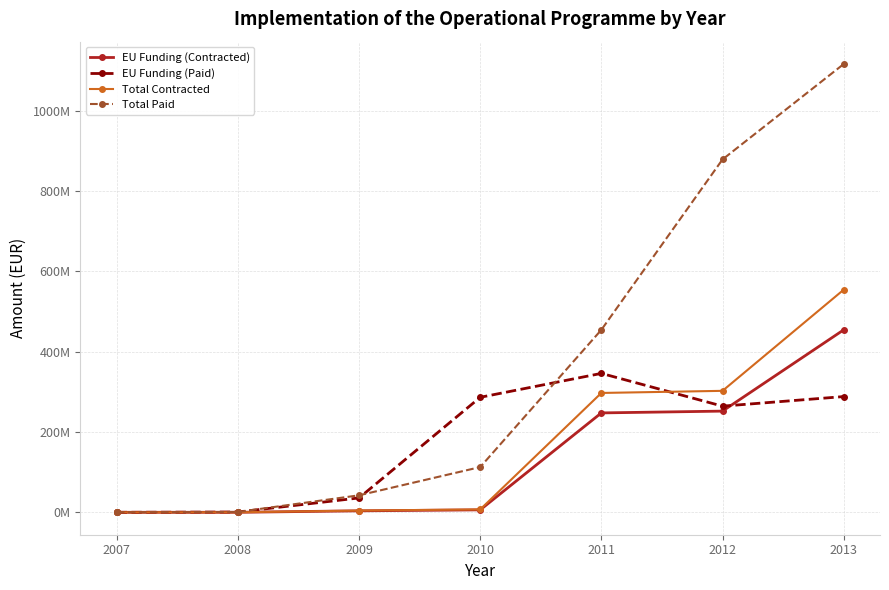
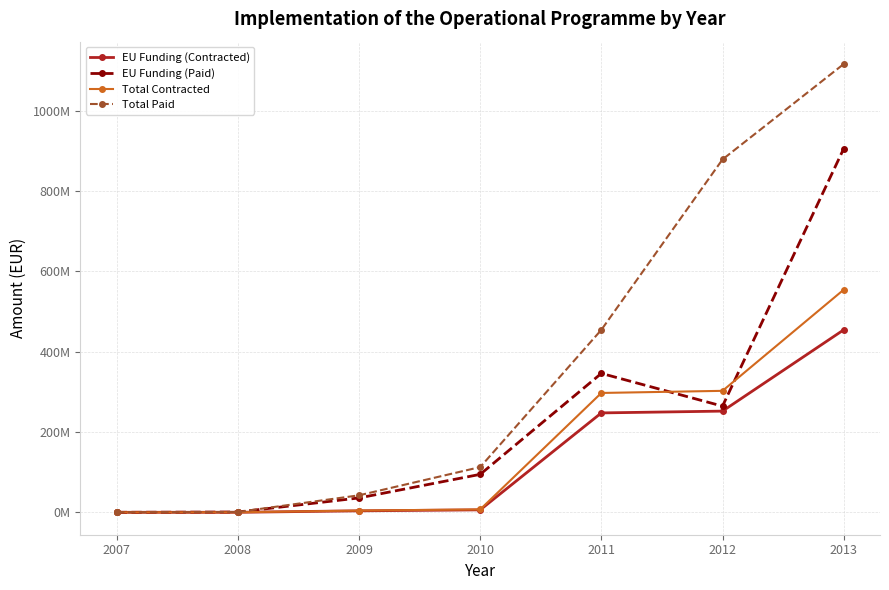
  {
    "EU Funding (Paid)": {
      "2009": 40000000,
-     "2010": 290000000,
+     "2010": 90000000,
      "2011": 350000000,
      "2012": 260000000,
-     "2013": 290000000
+     "2013": 900000000
    }
  }
